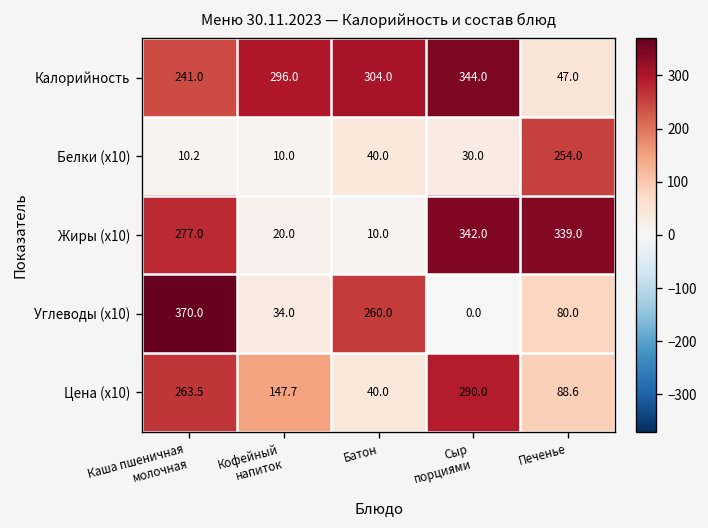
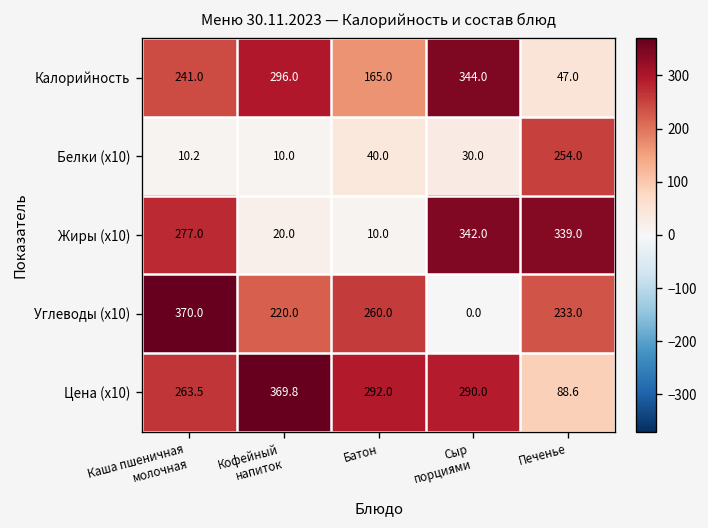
  {
    "Калорийность": {
      "Каша пшеничная молочная": 241.0,
      "Кофейный напиток": 296.0,
-     "Батон": 304.0,
+     "Батон": 165.0,
      "Сыр порциями": 344.0,
      "Печенье": 47.0
    },
    "Белки (x10)": {
      "Каша пшеничная молочная": 10.2,
      "Кофейный напиток": 10.0,
      "Батон": 40.0,
      "Сыр порциями": 30.0,
      "Печенье": 254.0
    },
    "Жиры (x10)": {
      "Каша пшеничная молочная": 277.0,
      "Кофейный напиток": 20.0,
      "Батон": 10.0,
      "Сыр порциями": 342.0,
      "Печенье": 339.0
    },
    "Углеводы (x10)": {
      "Каша пшеничная молочная": 370.0,
-     "Кофейный напиток": 34.0,
+     "Кофейный напиток": 220.0,
      "Батон": 260.0,
      "Сыр порциями": 0.0,
-     "Печенье": 80.0
+     "Печенье": 233.0
    },
    "Цена (x10)": {
      "Каша пшеничная молочная": 263.5,
-     "Кофейный напиток": 147.7,
-     "Батон": 40.0,
+     "Кофейный напиток": 369.8,
+     "Батон": 292.0,
      "Сыр порциями": 290.0,
      "Печенье": 88.6
    }
  }
